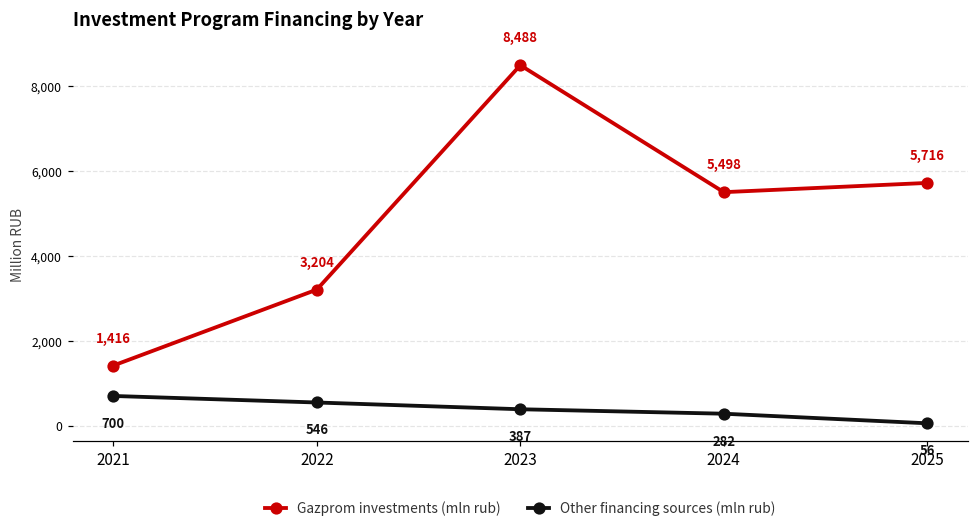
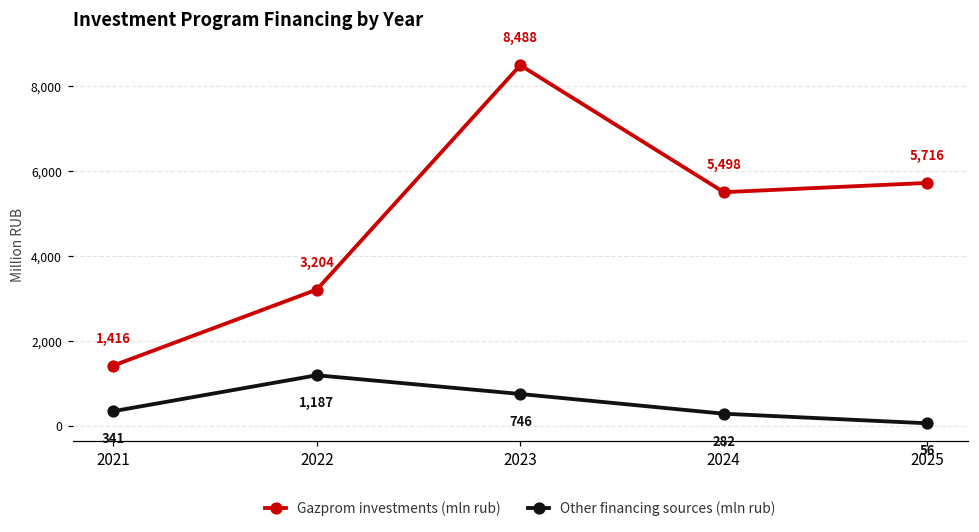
  {
    "Gazprom investments (mln rub)": {
      "2021": "1,416",
      "2022": "3,204",
      "2023": "8,488",
      "2024": "5,498",
      "2025": "5,716"
    },
    "Other financing sources (mln rub)": {
-     "2021": "700",
-     "2022": "546",
-     "2023": "387",
+     "2021": "341",
+     "2022": "1,187",
+     "2023": "746",
      "2024": "282",
      "2025": "56"
    }
  }
